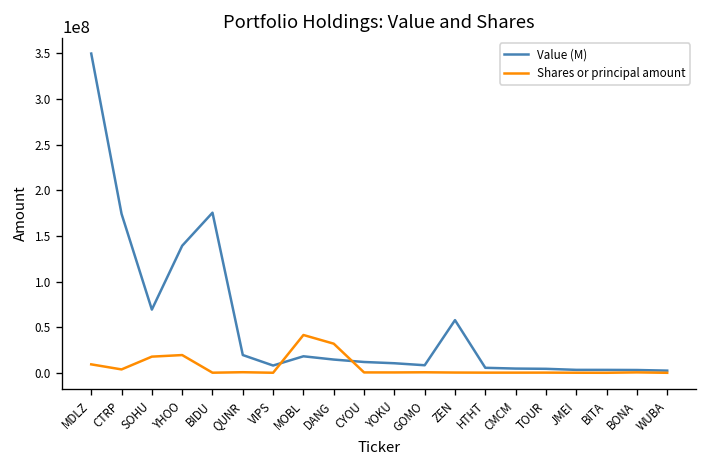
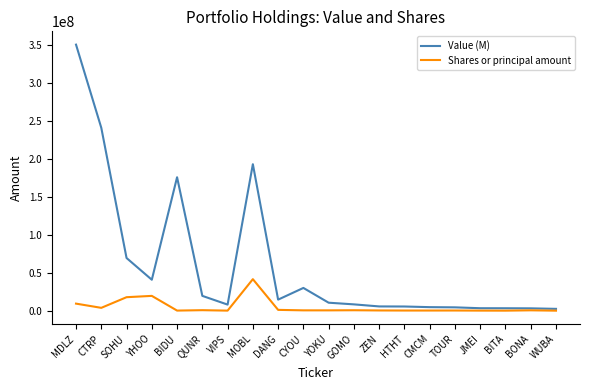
  {
    "Value (M)": {
      "MDLZ": 350000000,
-     "CTRP": 170000000,
+     "CTRP": 240000000,
      "SOHU": 70000000,
-     "YHOO": 140000000,
+     "YHOO": 40000000,
      "BIDU": 180000000,
      "QUNR": 20000000,
      "VIPS": 10000000,
-     "MOBL": 20000000,
+     "MOBL": 190000000,
      "DANG": 10000000,
-     "CYOU": 10000000,
+     "CYOU": 30000000,
      "YOKU": 10000000,
      "GOMO": 10000000,
-     "ZEN": 60000000,
+     "ZEN": 10000000,
      "HTHT": 10000000,
      "CMCM": 0,
      "TOUR": 0
    },
    "Shares or principal amount": {
      "MDLZ": 10000000,
      "CTRP": 0,
      "SOHU": 20000000,
      "YHOO": 20000000,
      "BIDU": 0,
      "QUNR": 0,
      "VIPS": 0,
      "MOBL": 40000000,
-     "DANG": 30000000,
+     "DANG": 0,
      "CYOU": 0,
      "YOKU": 0,
      "GOMO": 0,
      "ZEN": 0,
      "HTHT": 0,
      "CMCM": 0,
      "TOUR": 0
    }
  }
